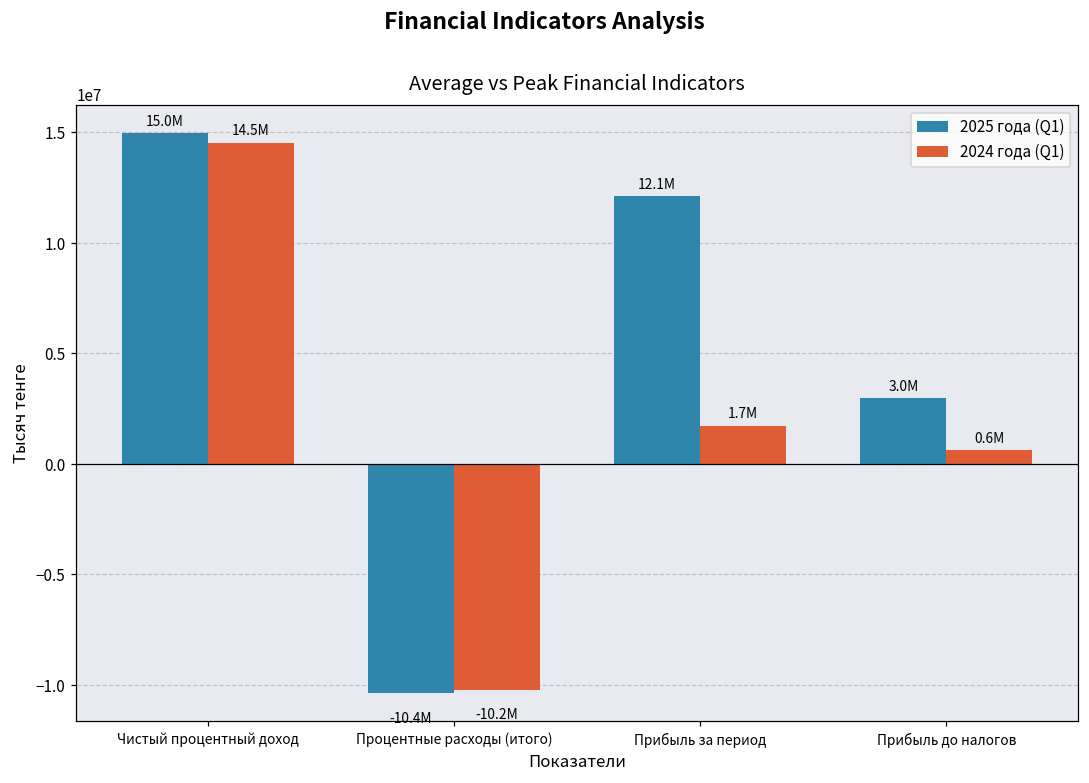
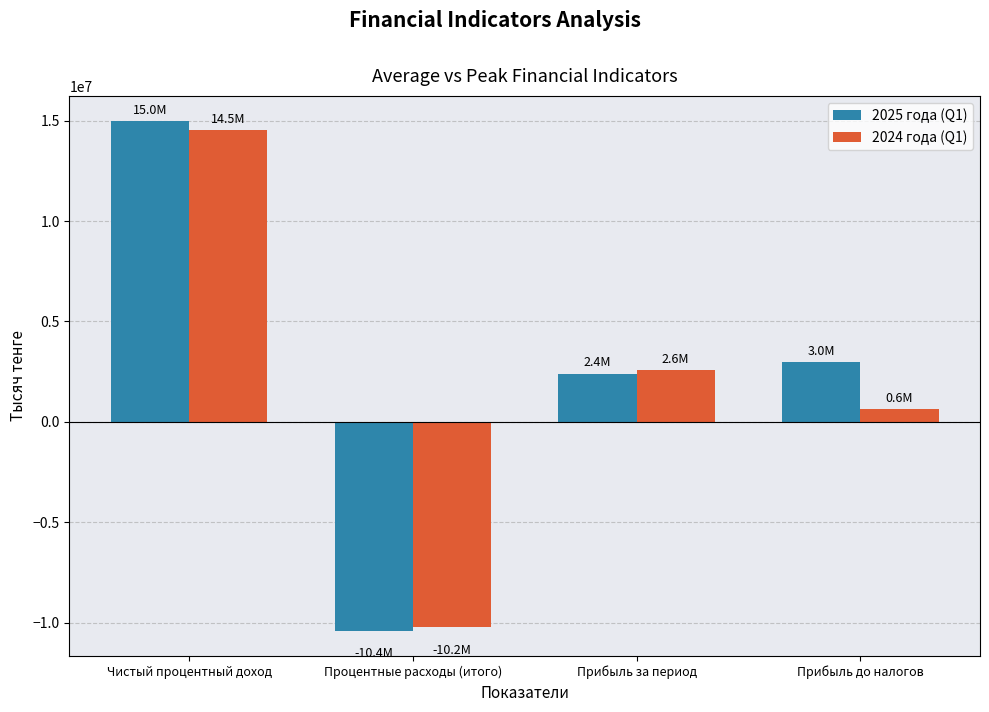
  {
    "2025 года (Q1)": {
      "Чистый процентный доход": "15.0M",
      "Процентные расходы (итого)": "-10.4M",
-     "Прибыль за период": "12.1M",
+     "Прибыль за период": "2.4M",
      "Прибыль до налогов": "3.0M"
    },
    "2024 года (Q1)": {
      "Чистый процентный доход": "14.5M",
      "Процентные расходы (итого)": "-10.2M",
-     "Прибыль за период": "1.7M",
+     "Прибыль за период": "2.6M",
      "Прибыль до налогов": "0.6M"
    }
  }
